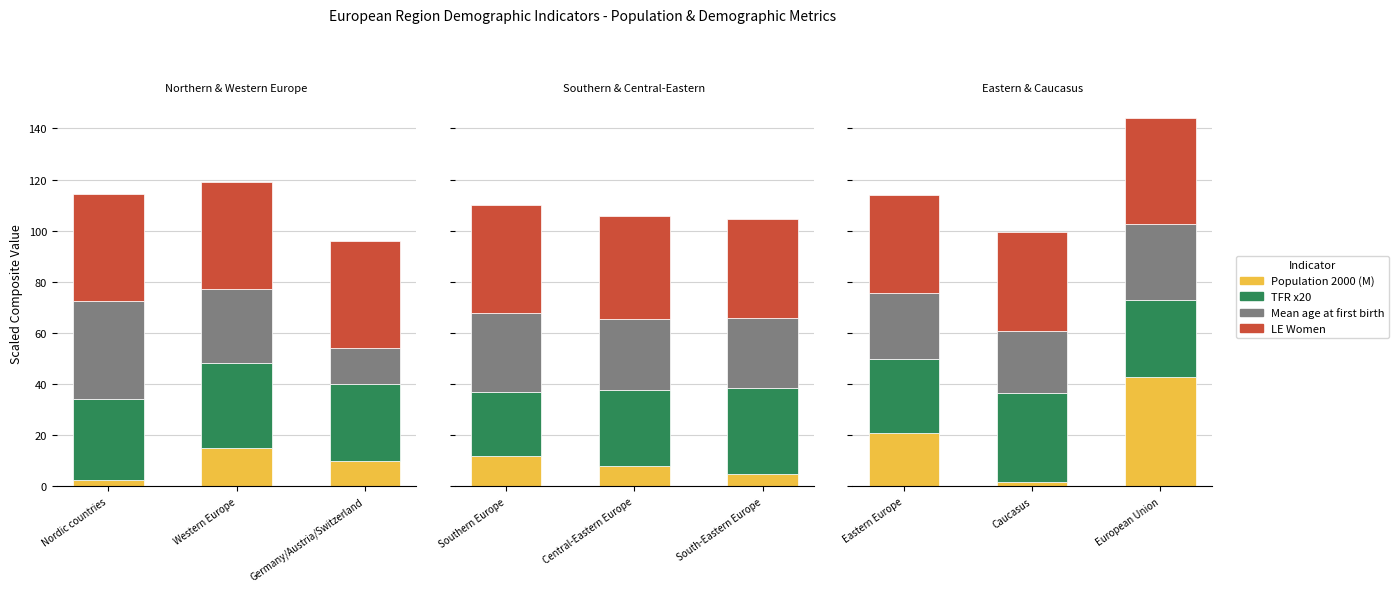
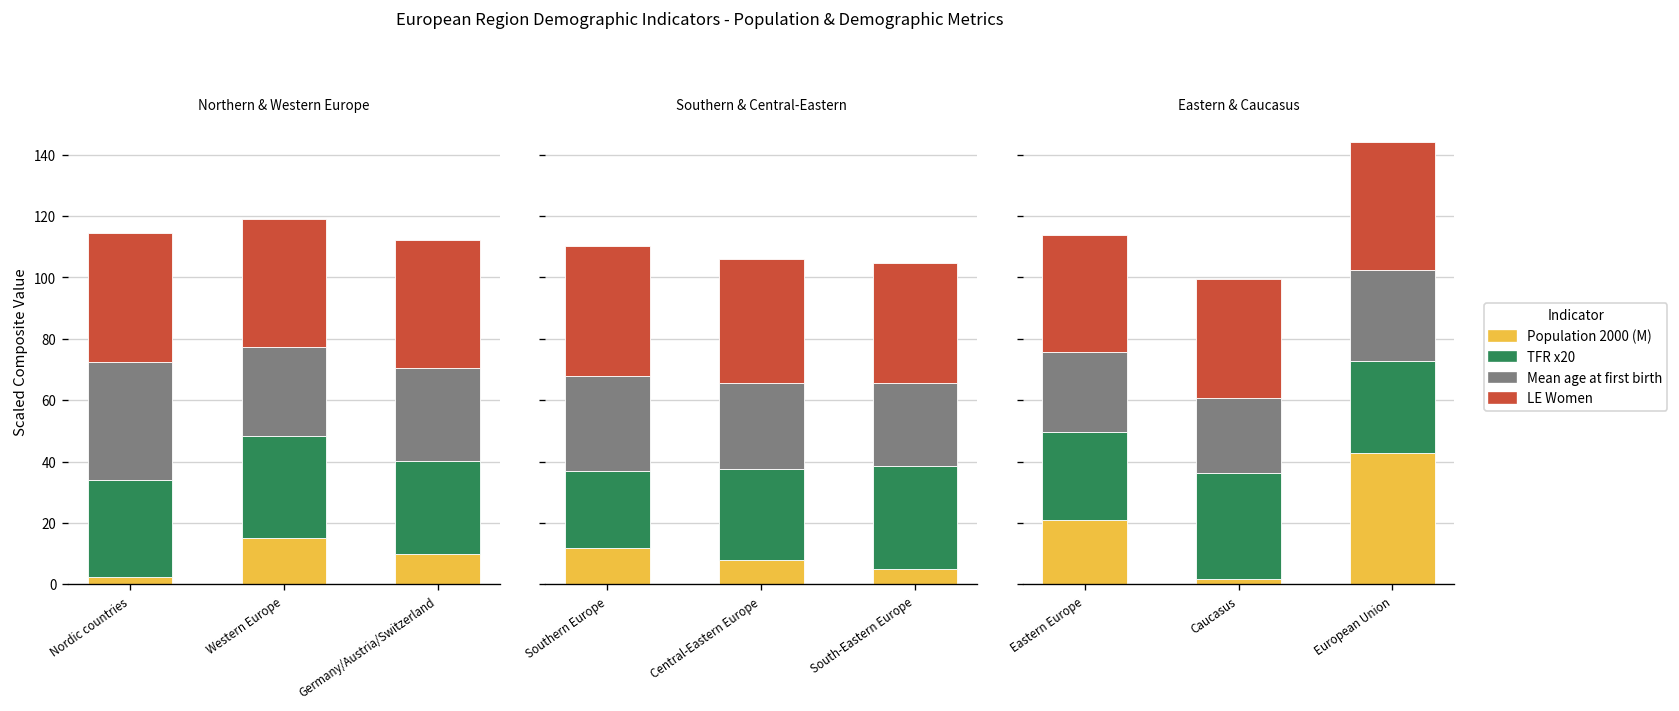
  {
    "Northern & Western Europe": {
      "Population 2000 (M)": {
        "Nordic countries": 2,
        "Western Europe": 15,
        "Germany/Austria/Switzerland": 10
      },
      "TFR x20": {
        "Nordic countries": 32,
        "Western Europe": 33,
        "Germany/Austria/Switzerland": 30
      },
      "Mean age at first birth": {
        "Nordic countries": 38,
        "Western Europe": 29,
-       "Germany/Austria/Switzerland": 14
+       "Germany/Austria/Switzerland": 30
      },
      "LE Women": {
        "Nordic countries": 42,
        "Western Europe": 42,
        "Germany/Austria/Switzerland": 42
      }
    }
  }
